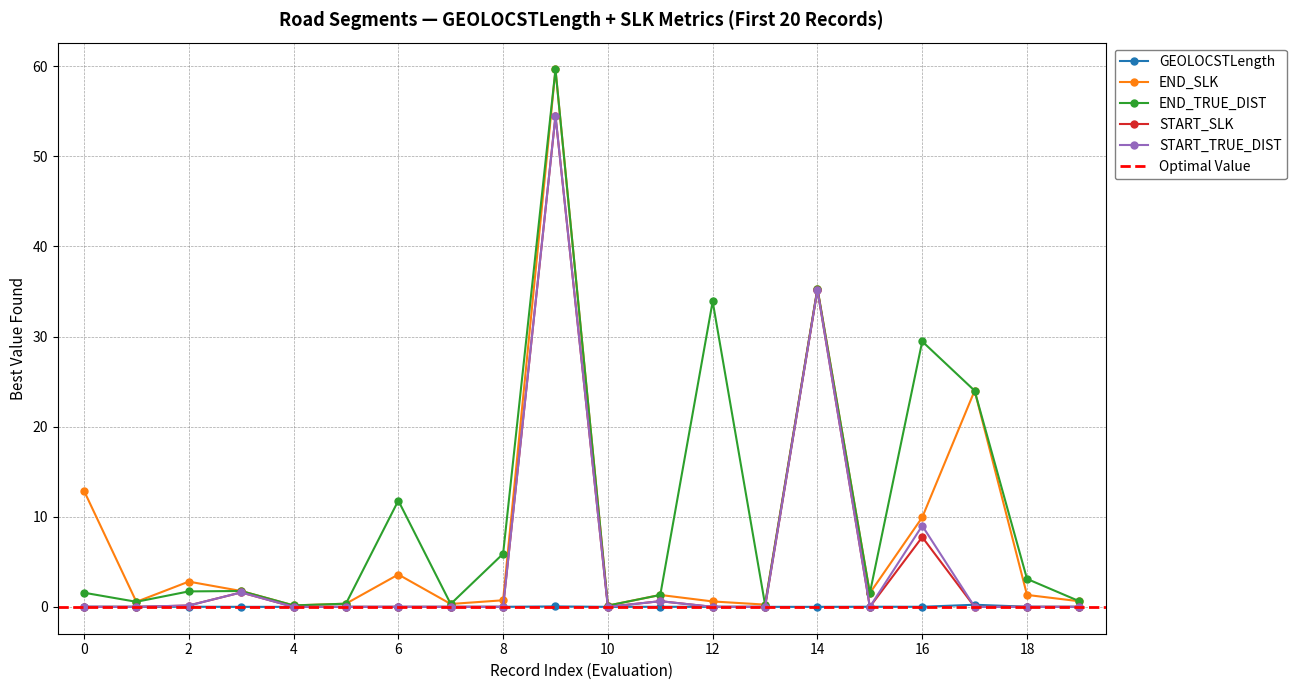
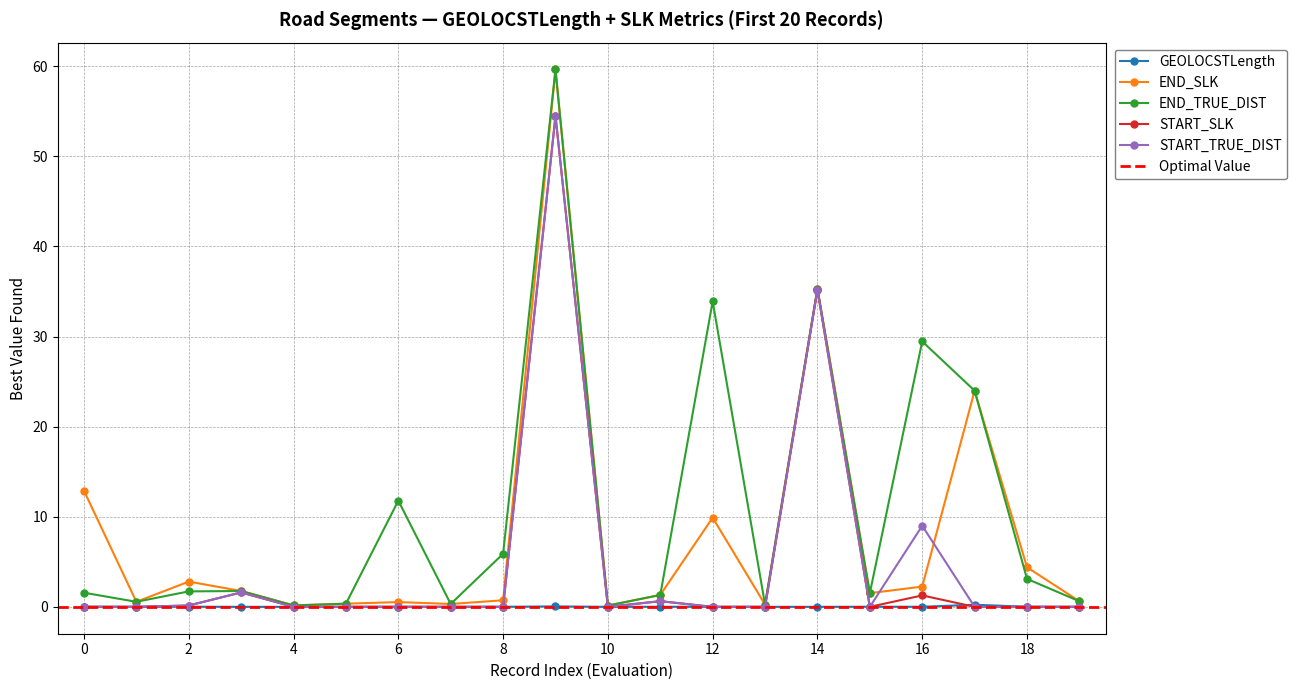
  {
    "GEOLOCSTLength": {
      "14": 0,
      "16": 0
    },
    "END_SLK": {
      "0": 13,
      "2": 3,
-     "6": 4,
+     "6": 1,
      "8": 1,
-     "12": 1,
-     "16": 10,
-     "18": 1
+     "12": 10,
+     "16": 2,
+     "18": 4
    },
    "END_TRUE_DIST": {
      "0": 2,
      "2": 2,
      "6": 12,
      "8": 6,
      "12": 34,
      "16": 29,
      "18": 3
    },
    "START_SLK": {
-     "16": 8
+     "16": 1
    },
    "START_TRUE_DIST": {
      "16": 9
    }
  }
